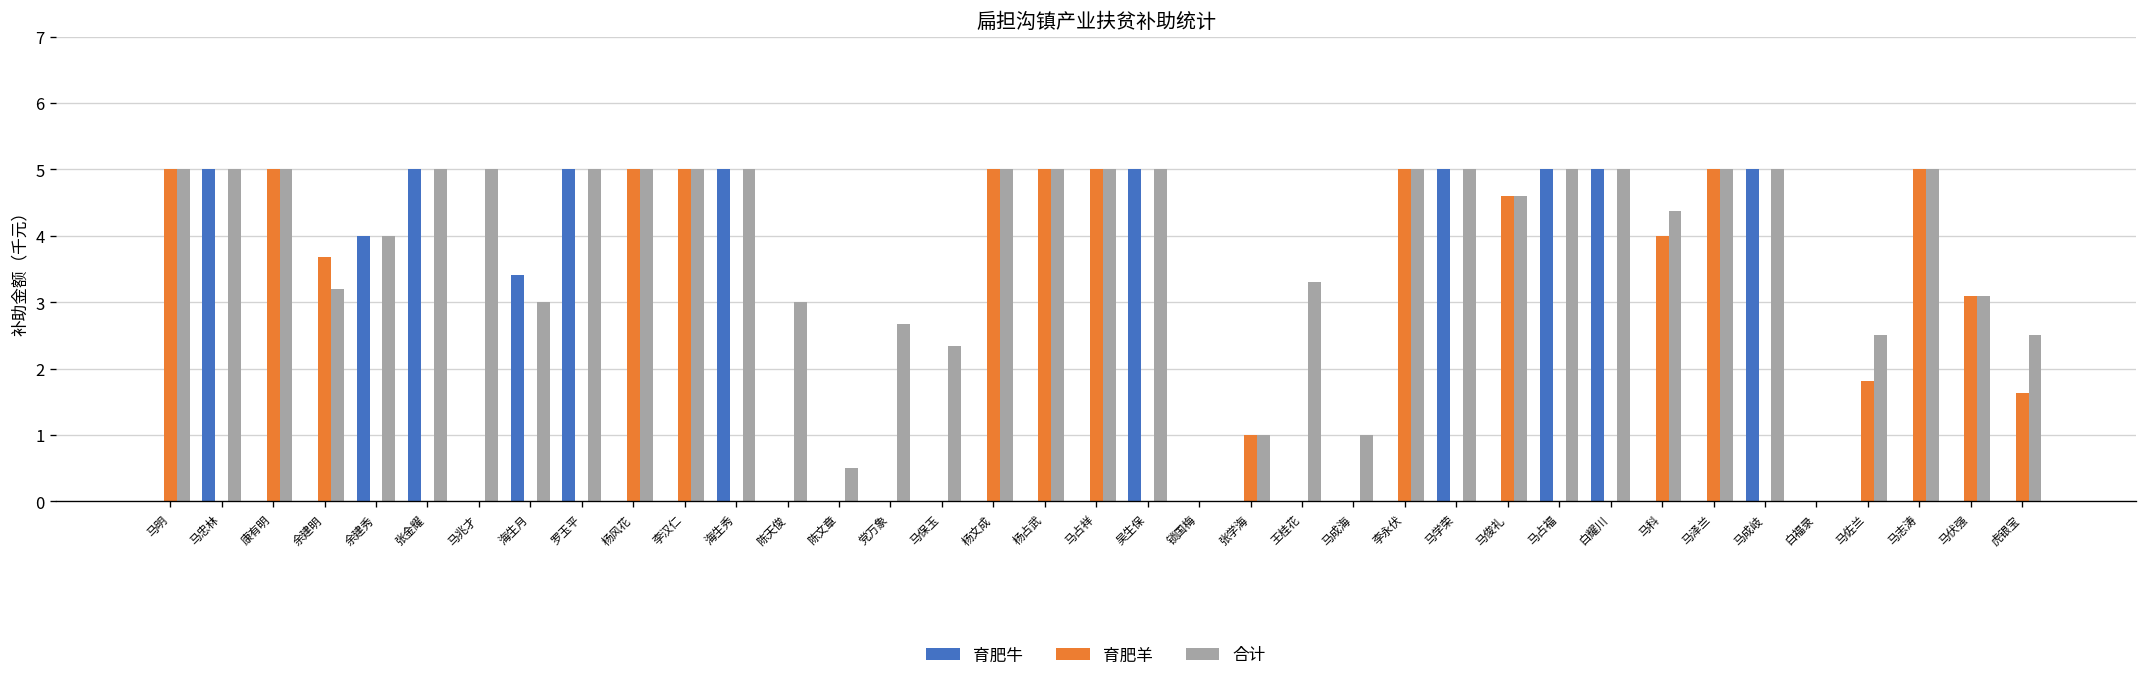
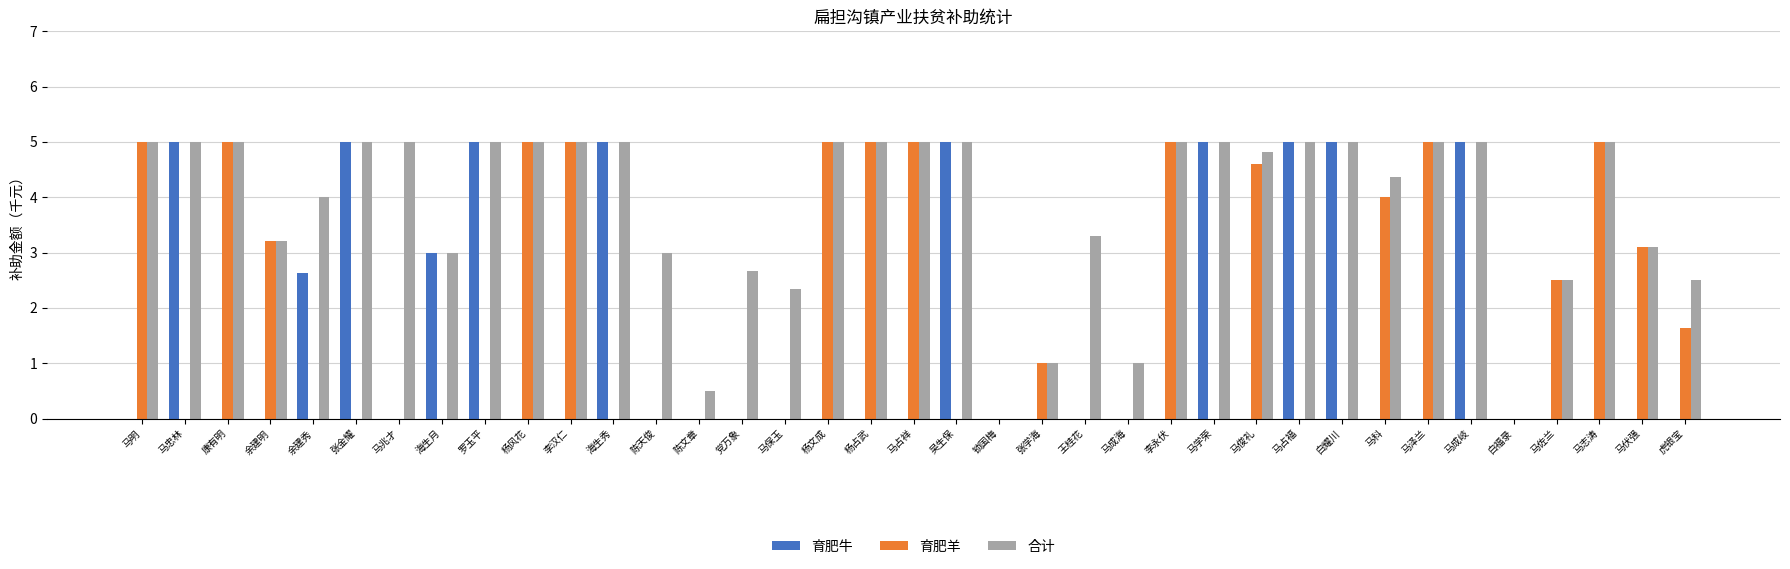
  {
    "育肥牛": {
      "马明": 0.0,
      "马忠林": 5.0,
      "康有明": 0.0,
      "余建明": 0.0,
-     "余建秀": 4.0,
+     "余建秀": 2.6,
      "张金耀": 5.0,
      "马兆才": 0.0,
-     "海生月": 3.4,
+     "海生月": 3.0,
      "罗玉平": 5.0,
      "杨风花": 0.0,
      "李汉仁": 0.0,
      "海生秀": 5.0,
      "陈天俊": 0.0,
      "陈文章": 0.0,
      "党万象": 0.0,
      "马保玉": 0.0,
      "杨文成": 0.0,
      "杨占武": 0.0,
      "马占祥": 0.0,
      "吴生保": 5.0,
      "锁国梅": 0.0,
      "张学海": 0.0,
      "王桂花": 0.0,
      "马成海": 0.0,
      "李永伏": 0.0,
      "马学荣": 5.0,
      "马俊礼": 0.0,
      "马占福": 5.0,
      "白耀川": 5.0,
      "马科": 0.0,
      "马泽兰": 0.0,
      "马成岐": 5.0,
      "白福录": 0.0,
      "马佐兰": 0.0,
      "马志涛": 0.0,
      "马伏强": 0.0,
      "虎银宝": 0.0
    },
    "育肥羊": {
      "马明": 5.0,
      "马忠林": 0.0,
      "康有明": 5.0,
-     "余建明": 3.7,
+     "余建明": 3.2,
      "余建秀": 0.0,
      "张金耀": 0.0,
      "马兆才": 0.0,
      "海生月": 0.0,
      "罗玉平": 0.0,
      "杨风花": 5.0,
      "李汉仁": 5.0,
      "海生秀": 0.0,
      "陈天俊": 0.0,
      "陈文章": 0.0,
      "党万象": 0.0,
      "马保玉": 0.0,
      "杨文成": 5.0,
      "杨占武": 5.0,
      "马占祥": 5.0,
      "吴生保": 0.0,
      "锁国梅": 0.0,
      "张学海": 1.0,
      "王桂花": 0.0,
      "马成海": 0.0,
      "李永伏": 5.0,
      "马学荣": 0.0,
      "马俊礼": 4.6,
      "马占福": 0.0,
      "白耀川": 0.0,
      "马科": 4.0,
      "马泽兰": 5.0,
      "马成岐": 0.0,
      "白福录": 0.0,
-     "马佐兰": 1.8,
+     "马佐兰": 2.5,
      "马志涛": 5.0,
      "马伏强": 3.1,
      "虎银宝": 1.6
    },
    "合计": {
      "马明": 5.0,
      "马忠林": 5.0,
      "康有明": 5.0,
      "余建明": 3.2,
      "余建秀": 4.0,
      "张金耀": 5.0,
      "马兆才": 5.0,
      "海生月": 3.0,
      "罗玉平": 5.0,
      "杨风花": 5.0,
      "李汉仁": 5.0,
      "海生秀": 5.0,
      "陈天俊": 3.0,
      "陈文章": 0.5,
      "党万象": 2.7,
      "马保玉": 2.3,
      "杨文成": 5.0,
      "杨占武": 5.0,
      "马占祥": 5.0,
      "吴生保": 5.0,
      "锁国梅": 0.0,
      "张学海": 1.0,
      "王桂花": 3.3,
      "马成海": 1.0,
      "李永伏": 5.0,
      "马学荣": 5.0,
-     "马俊礼": 4.6,
+     "马俊礼": 4.8,
      "马占福": 5.0,
      "白耀川": 5.0,
      "马科": 4.4,
      "马泽兰": 5.0,
      "马成岐": 5.0,
      "白福录": 0.0,
      "马佐兰": 2.5,
      "马志涛": 5.0,
      "马伏强": 3.1,
      "虎银宝": 2.5
    }
  }
